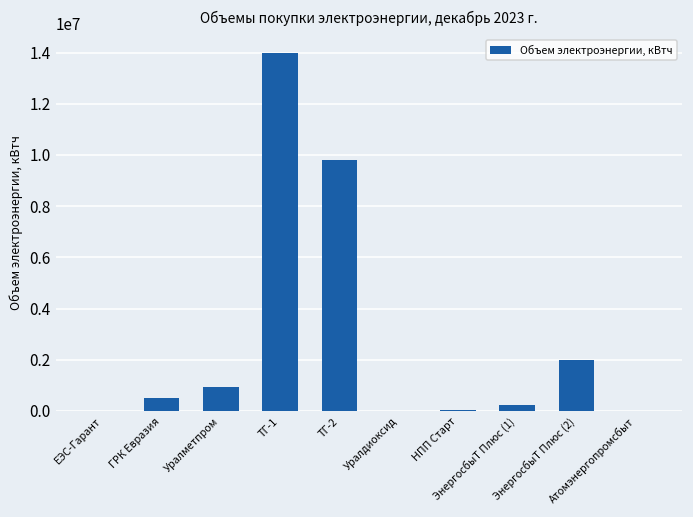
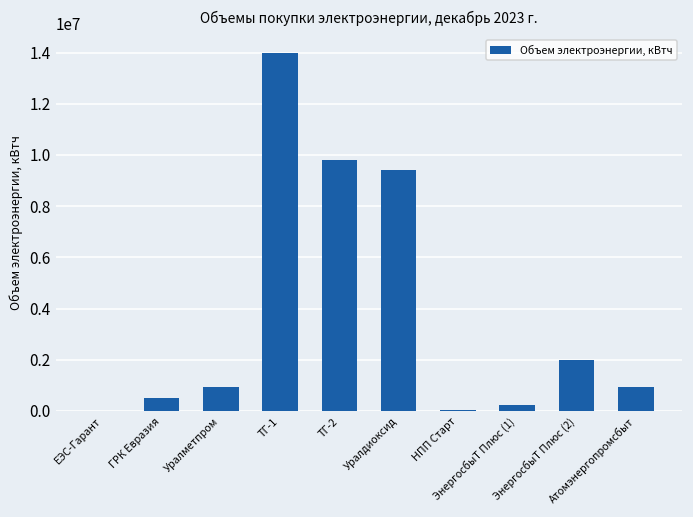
  {
    "ГРК Евразия": 500000,
    "Уралметпром": 1000000,
    "ТГ-1": 14000000,
    "ТГ-2": 9800000,
-   "Уралдиоксид": 0,
+   "Уралдиоксид": 9400000,
    "ЭнергосбыТ Плюс (1)": 200000,
    "ЭнергосбыТ Плюс (2)": 2000000,
-   "Атомэнергопромсбыт": 0
+   "Атомэнергопромсбыт": 900000
  }
